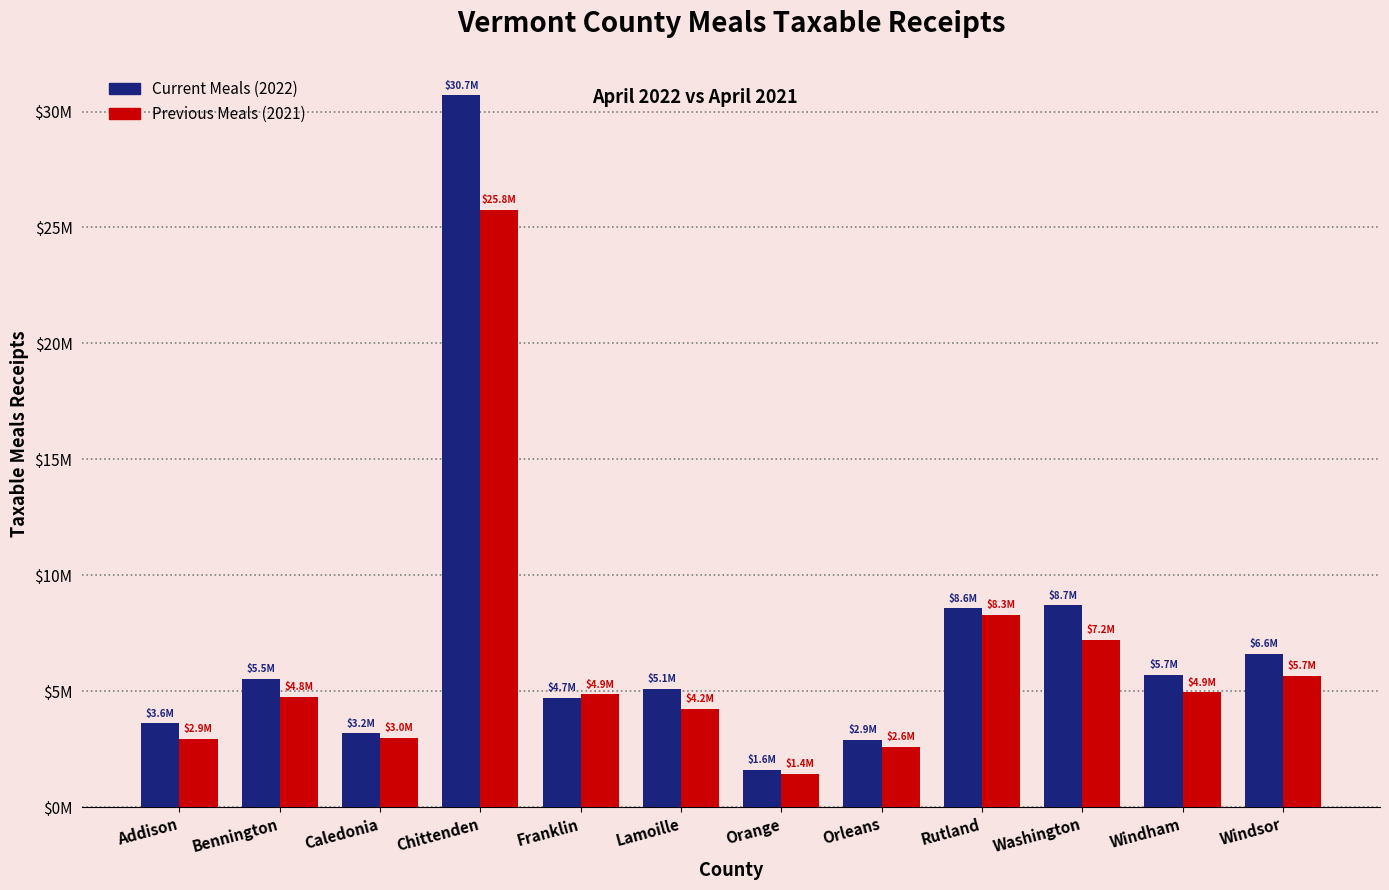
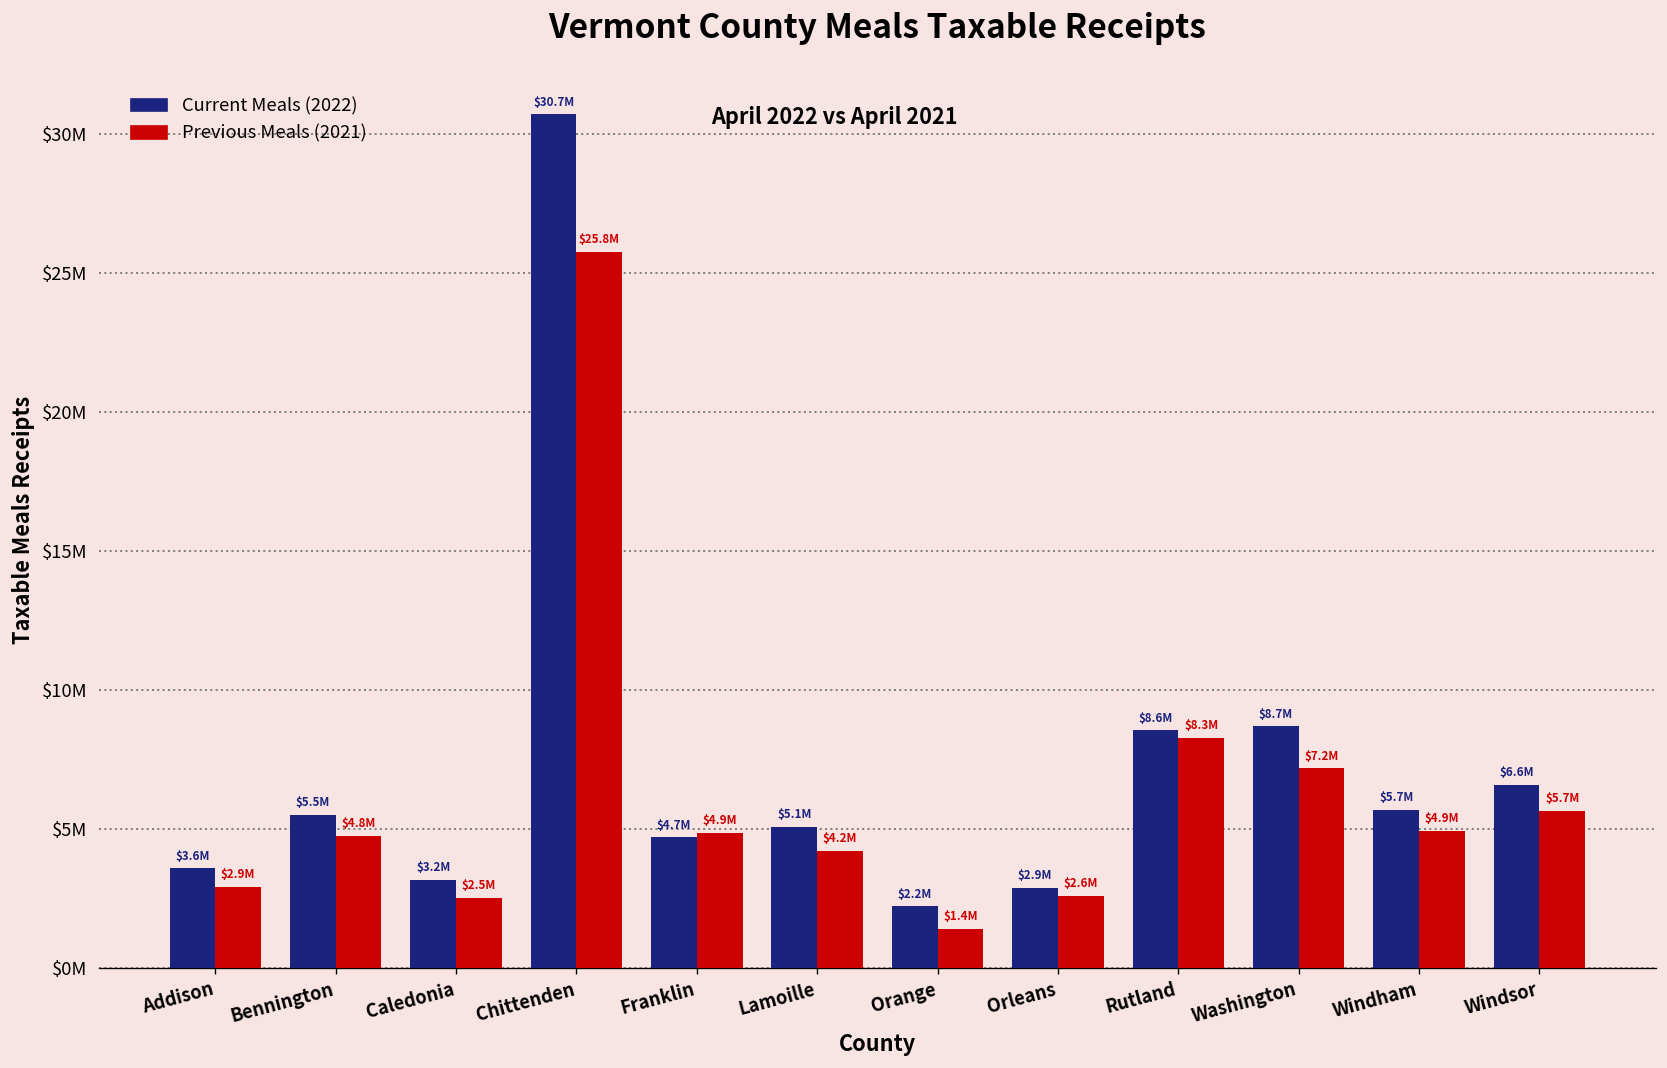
  {
    "Current Meals (2022)": {
      "Addison": "$3.6M",
      "Bennington": "$5.5M",
      "Caledonia": "$3.2M",
      "Chittenden": "$30.7M",
      "Franklin": "$4.7M",
      "Lamoille": "$5.1M",
-     "Orange": "$1.6M",
+     "Orange": "$2.2M",
      "Orleans": "$2.9M",
      "Rutland": "$8.6M",
      "Washington": "$8.7M",
      "Windham": "$5.7M",
      "Windsor": "$6.6M"
    },
    "Previous Meals (2021)": {
      "Addison": "$2.9M",
      "Bennington": "$4.8M",
-     "Caledonia": "$3.0M",
+     "Caledonia": "$2.5M",
      "Chittenden": "$25.8M",
      "Franklin": "$4.9M",
      "Lamoille": "$4.2M",
      "Orange": "$1.4M",
      "Orleans": "$2.6M",
      "Rutland": "$8.3M",
      "Washington": "$7.2M",
      "Windham": "$4.9M",
      "Windsor": "$5.7M"
    }
  }
